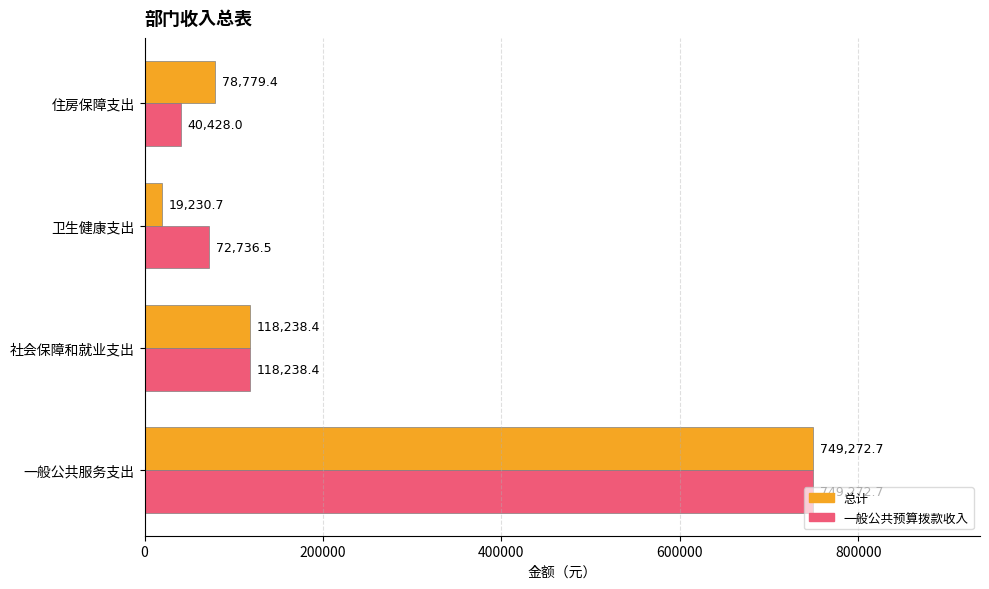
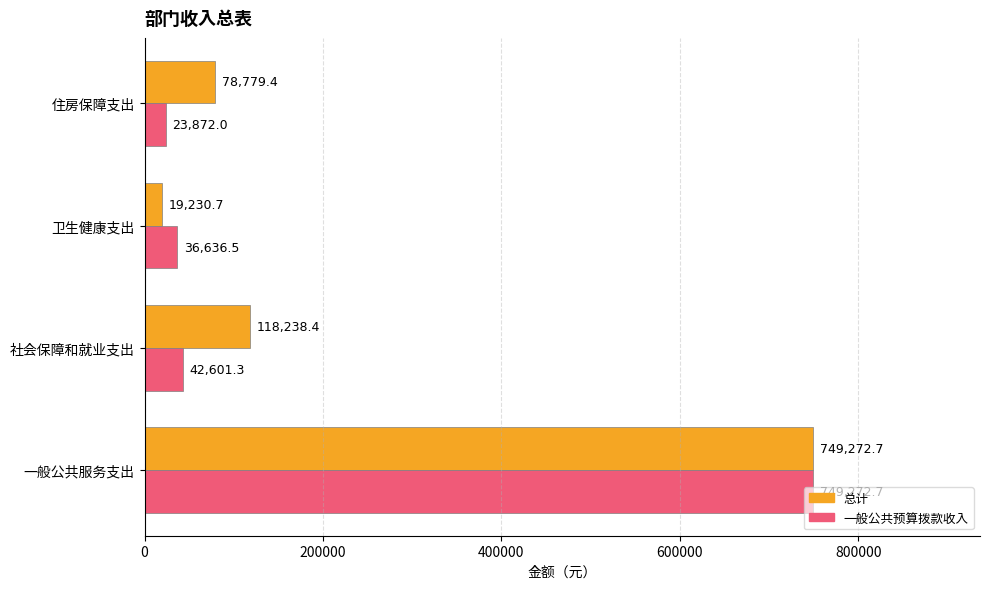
  {
    "总计": {
      "住房保障支出": "78,779.4",
      "卫生健康支出": "19,230.7",
      "社会保障和就业支出": "118,238.4",
      "一般公共服务支出": "749,272.7"
    },
    "一般公共预算拨款收入": {
-     "住房保障支出": "40,428.0",
-     "卫生健康支出": "72,736.5",
-     "社会保障和就业支出": "118,238.4"
+     "住房保障支出": "23,872.0",
+     "卫生健康支出": "36,636.5",
+     "社会保障和就业支出": "42,601.3"
    }
  }
